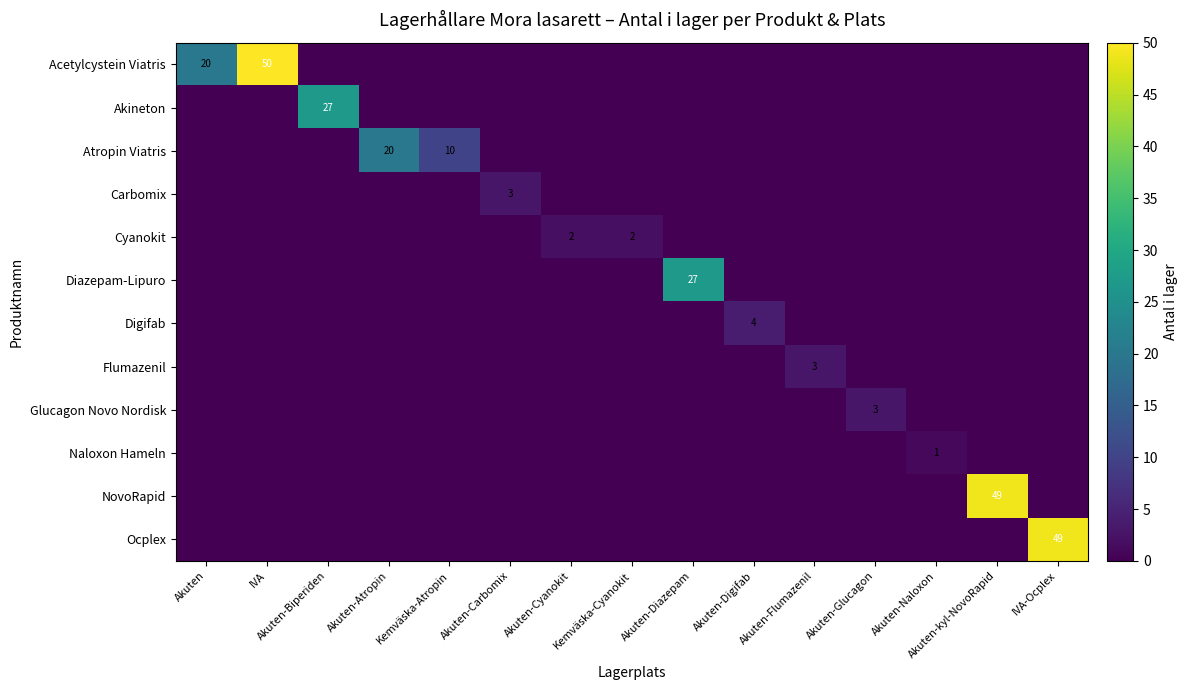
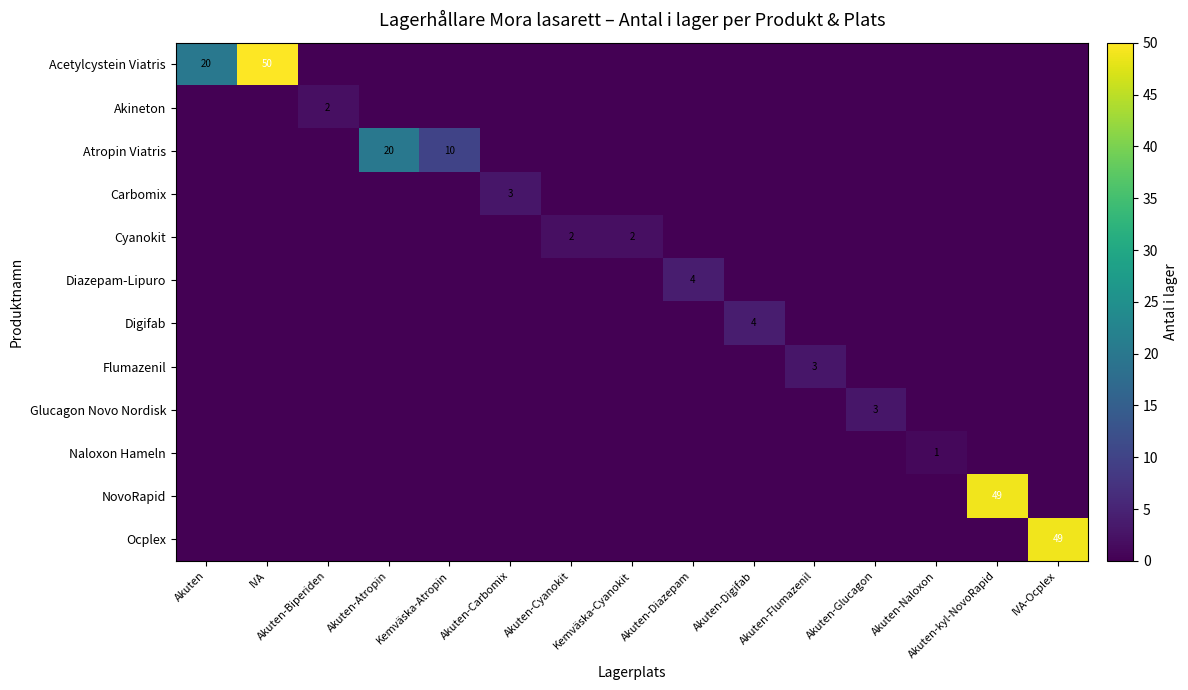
  {
    "Acetylcystein Viatris": {
      "Akuten": 20,
      "IVA": 50
    },
    "Akineton": {
-     "Akuten-Biperiden": 27
+     "Akuten-Biperiden": 2
    },
    "Atropin Viatris": {
      "Akuten-Atropin": 20,
      "Kemväska-Atropin": 10
    },
    "Carbomix": {
      "Akuten-Carbomix": 3
    },
    "Cyanokit": {
      "Akuten-Cyanokit": 2,
      "Kemväska-Cyanokit": 2
    },
    "Diazepam-Lipuro": {
-     "Akuten-Diazepam": 27
+     "Akuten-Diazepam": 4
    },
    "Digifab": {
      "Akuten-Digifab": 4
    },
    "Flumazenil": {
      "Akuten-Flumazenil": 3
    },
    "Glucagon Novo Nordisk": {
      "Akuten-Glucagon": 3
    },
    "Naloxon Hameln": {
      "Akuten-Naloxon": 1
    },
    "NovoRapid": {
      "Akuten-kyl-NovoRapid": 49
    },
    "Ocplex": {
      "IVA-Ocplex": 49
    }
  }
